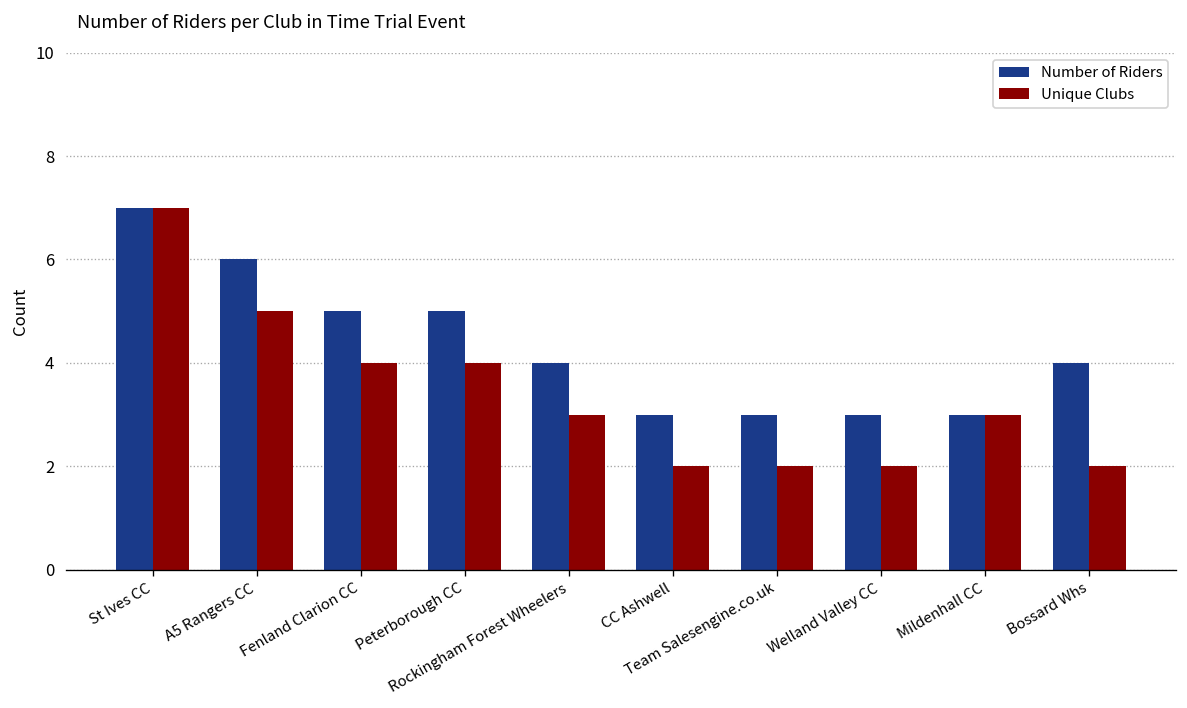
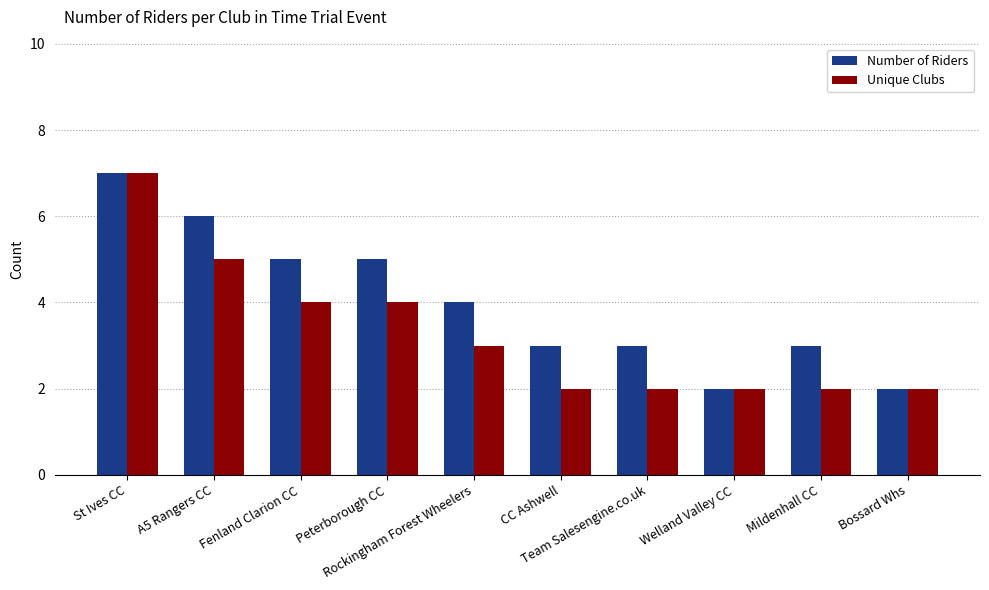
  {
    "Number of Riders": {
      "St Ives CC": 7,
      "A5 Rangers CC": 6,
      "Fenland Clarion CC": 5,
      "Peterborough CC": 5,
      "Rockingham Forest Wheelers": 4,
      "CC Ashwell": 3,
      "Team Salesengine.co.uk": 3,
-     "Welland Valley CC": 3,
+     "Welland Valley CC": 2,
      "Mildenhall CC": 3,
-     "Bossard Whs": 4
+     "Bossard Whs": 2
    },
    "Unique Clubs": {
      "St Ives CC": 7,
      "A5 Rangers CC": 5,
      "Fenland Clarion CC": 4,
      "Peterborough CC": 4,
      "Rockingham Forest Wheelers": 3,
      "CC Ashwell": 2,
      "Team Salesengine.co.uk": 2,
      "Welland Valley CC": 2,
-     "Mildenhall CC": 3,
+     "Mildenhall CC": 2,
      "Bossard Whs": 2
    }
  }
